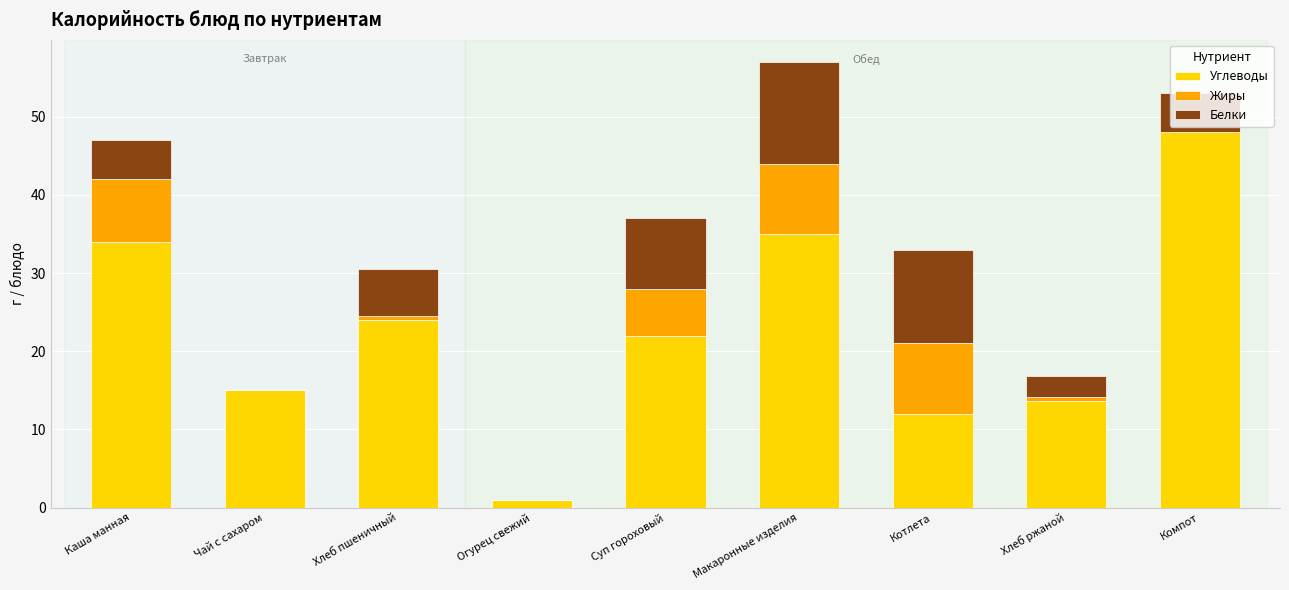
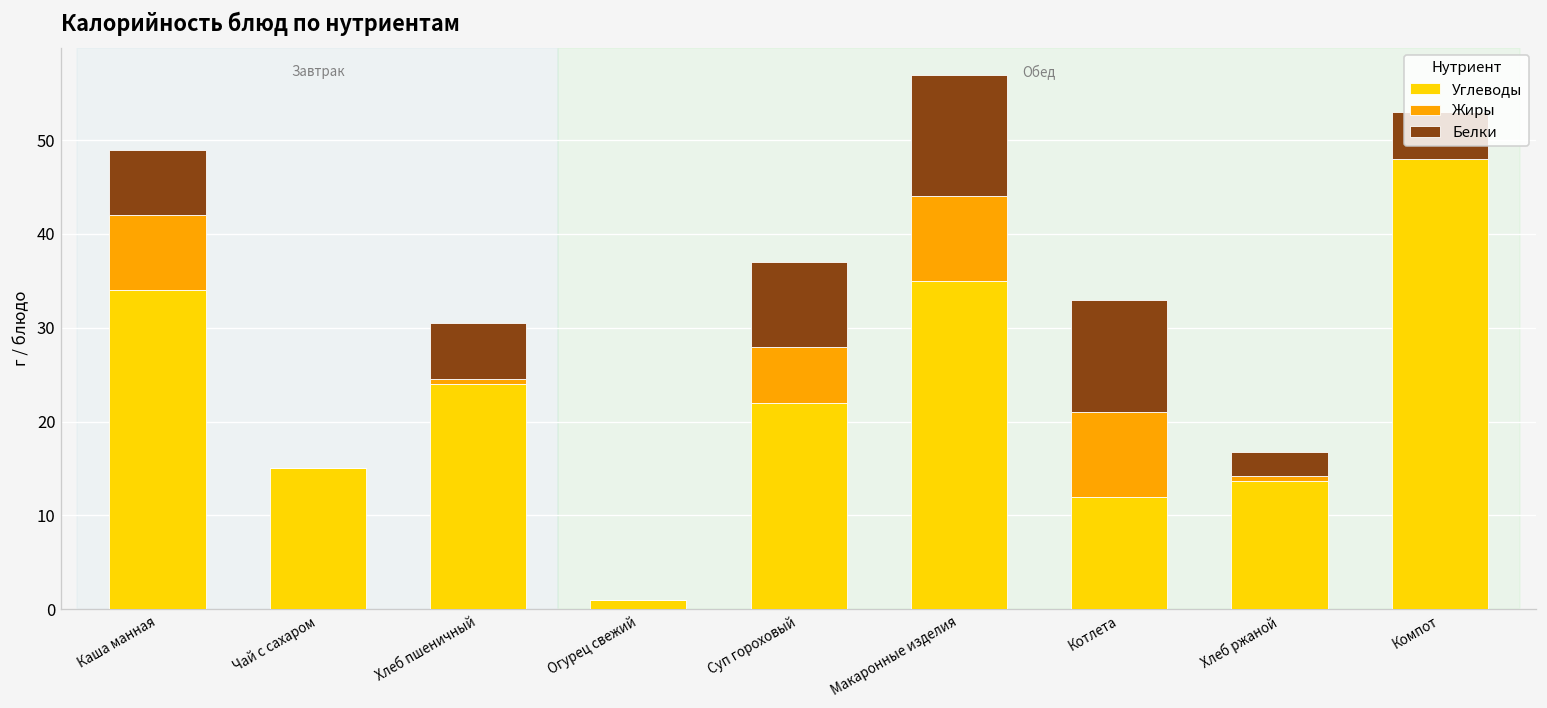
  {
    "Белки": {
-     "Каша манная": 5,
+     "Каша манная": 7,
      "Чай с сахаром": 0,
      "Хлеб пшеничный": 6,
      "Огурец свежий": 0,
      "Суп гороховый": 9,
      "Макаронные изделия": 13,
      "Котлета": 12,
      "Хлеб ржаной": 3
    }
  }
